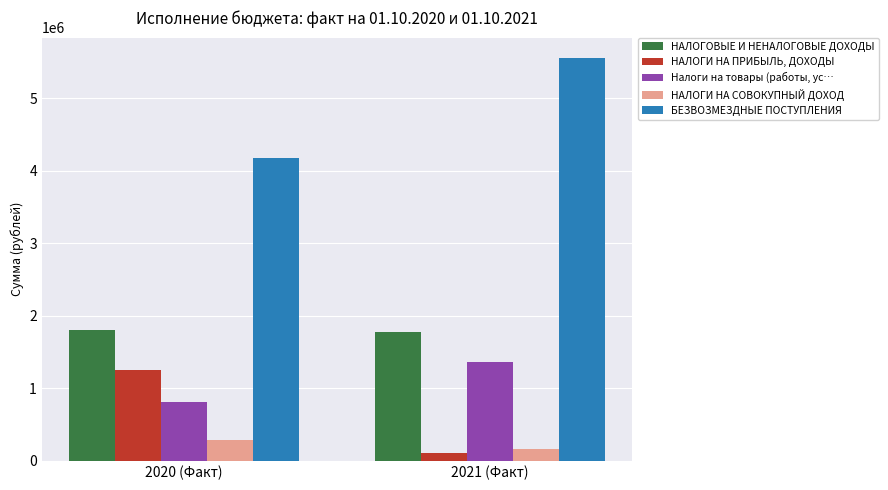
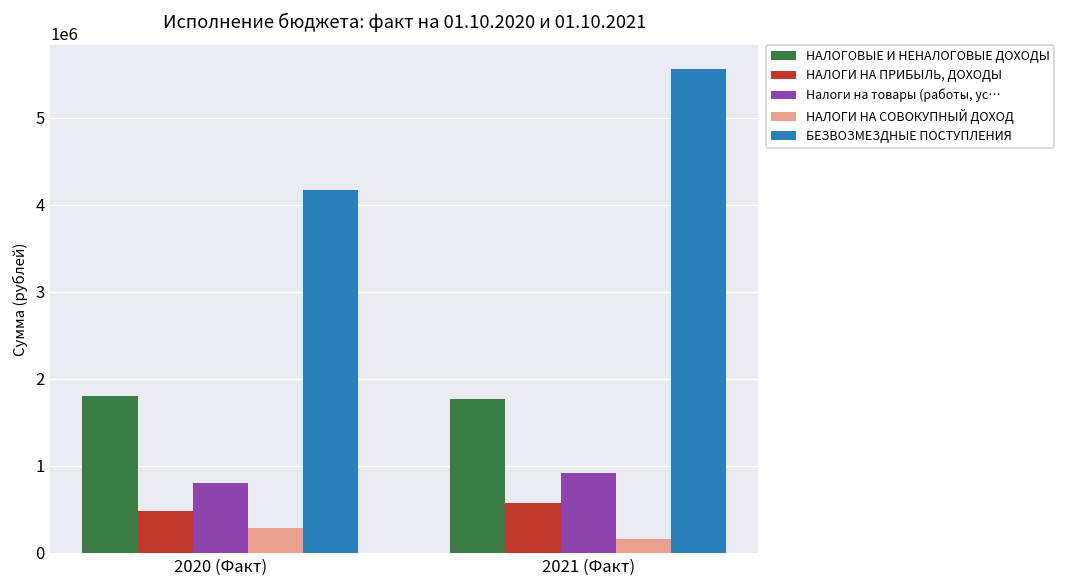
  {
    "НАЛОГОВЫЕ И НЕНАЛОГОВЫЕ ДОХОДЫ": {
      "2020 (Факт)": 1800000,
      "2021 (Факт)": 1800000
    },
    "НАЛОГИ НА ПРИБЫЛЬ, ДОХОДЫ": {
-     "2020 (Факт)": 1300000,
-     "2021 (Факт)": 100000
+     "2020 (Факт)": 500000,
+     "2021 (Факт)": 600000
    },
    "Налоги на товары (работы, ус…": {
      "2020 (Факт)": 800000,
-     "2021 (Факт)": 1400000
+     "2021 (Факт)": 900000
    },
    "НАЛОГИ НА СОВОКУПНЫЙ ДОХОД": {
      "2020 (Факт)": 300000,
      "2021 (Факт)": 200000
    },
    "БЕЗВОЗМЕЗДНЫЕ ПОСТУПЛЕНИЯ": {
      "2020 (Факт)": 4200000,
      "2021 (Факт)": 5600000
    }
  }
